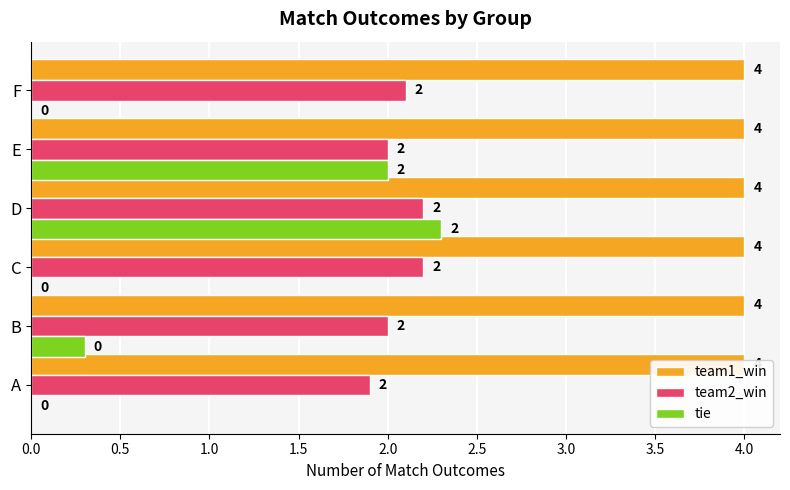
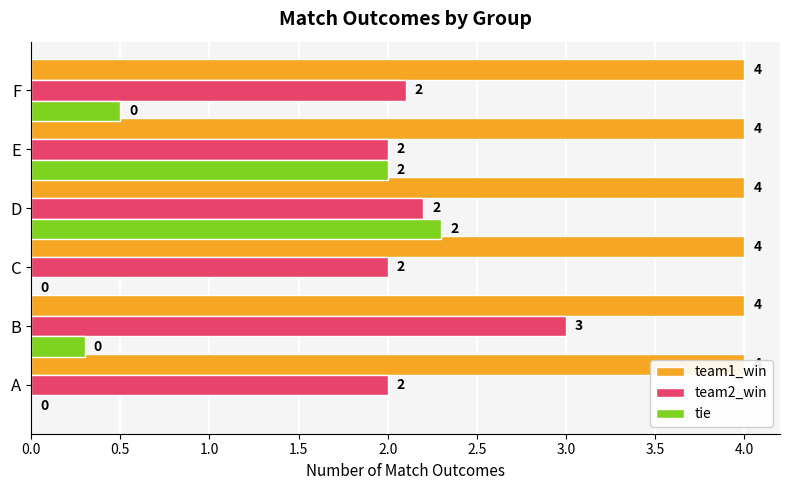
  {
    "team1_win": {
      "F": 4,
      "E": 4,
      "D": 4,
      "C": 4,
      "B": 4
    },
    "team2_win": {
      "F": 2,
      "E": 2,
      "D": 2,
-     "C": 2.2,
-     "B": 2,
-     "A": 1.9
+     "C": 2.0,
+     "B": 3,
+     "A": 2.0
    },
    "tie": {
-     "F": 0.0
+     "F": 0.5
    }
  }
